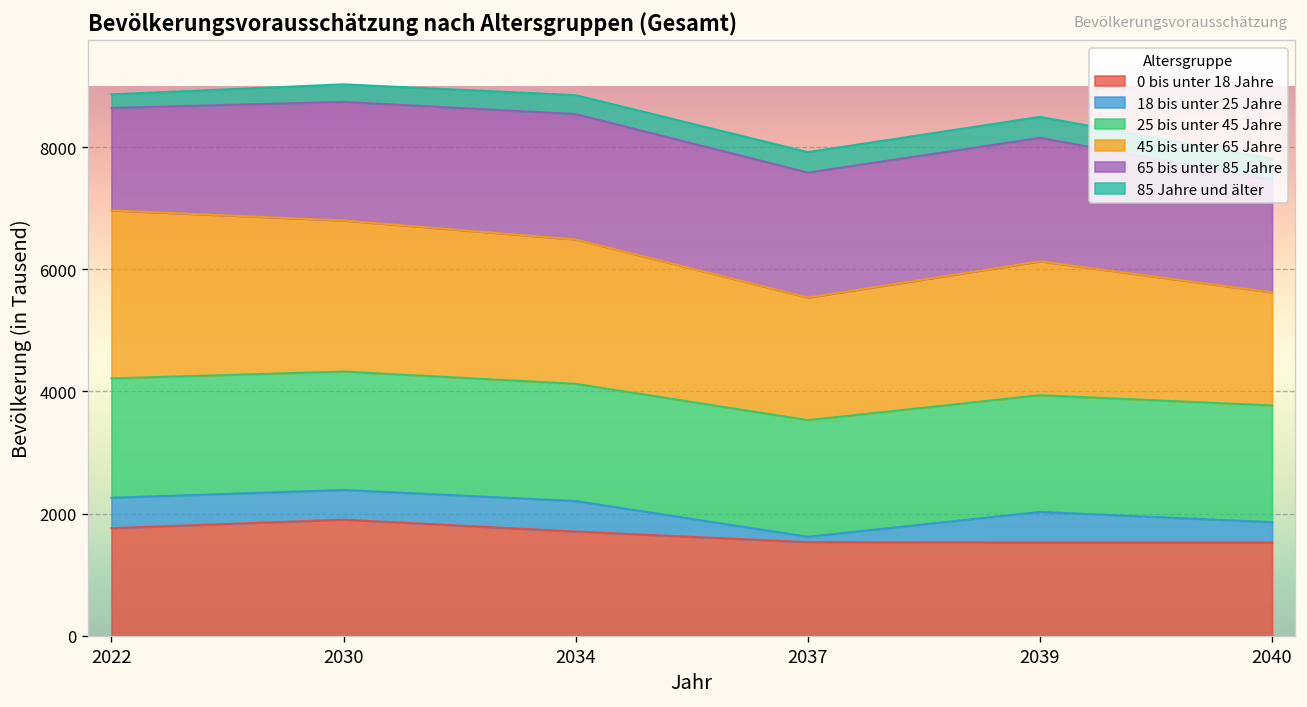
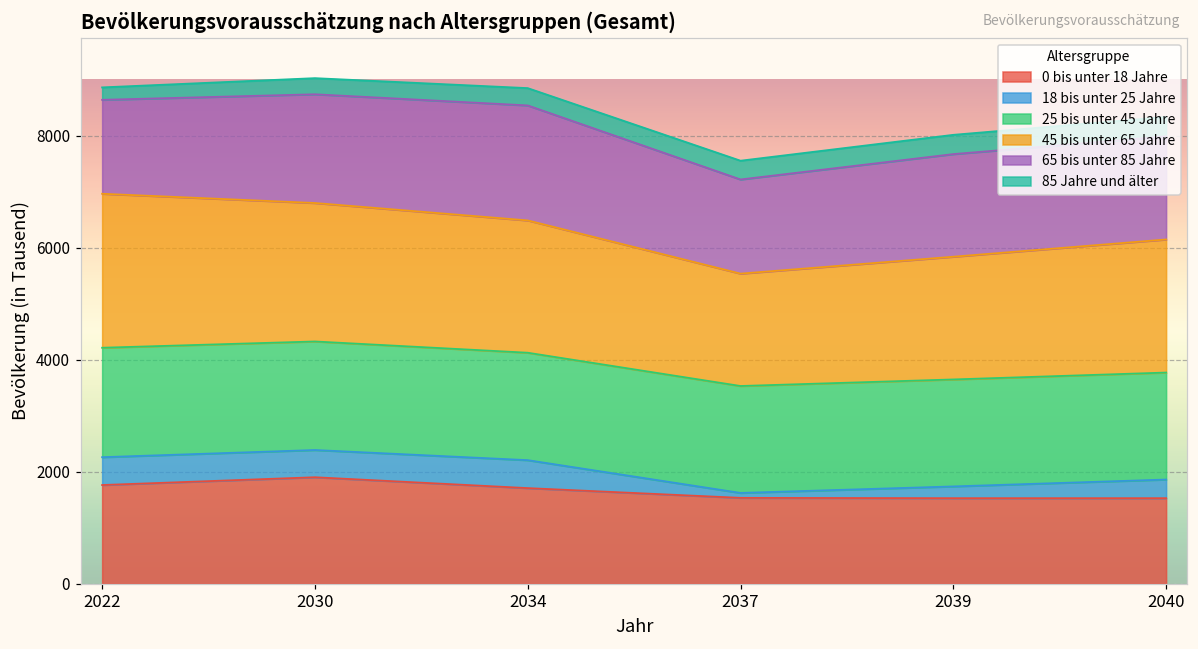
  {
    "0 bis unter 18 Jahre": {
      "2022": 1800,
      "2030": 1900,
      "2034": 1700,
      "2037": 1500,
      "2039": 1500,
      "2040": 1500
    },
    "18 bis unter 25 Jahre": {
      "2022": 500,
      "2030": 500,
      "2034": 500,
      "2037": 100,
-     "2039": 500,
+     "2039": 200,
      "2040": 300
    },
    "45 bis unter 65 Jahre": {
      "2022": 2700,
      "2030": 2500,
      "2034": 2400,
      "2037": 2000,
      "2039": 2200,
-     "2040": 1900
+     "2040": 2400
    },
    "65 bis unter 85 Jahre": {
      "2022": 1700,
      "2030": 1900,
      "2034": 2100,
-     "2037": 2000,
-     "2039": 2000
+     "2037": 1700,
+     "2039": 1800
    }
  }
